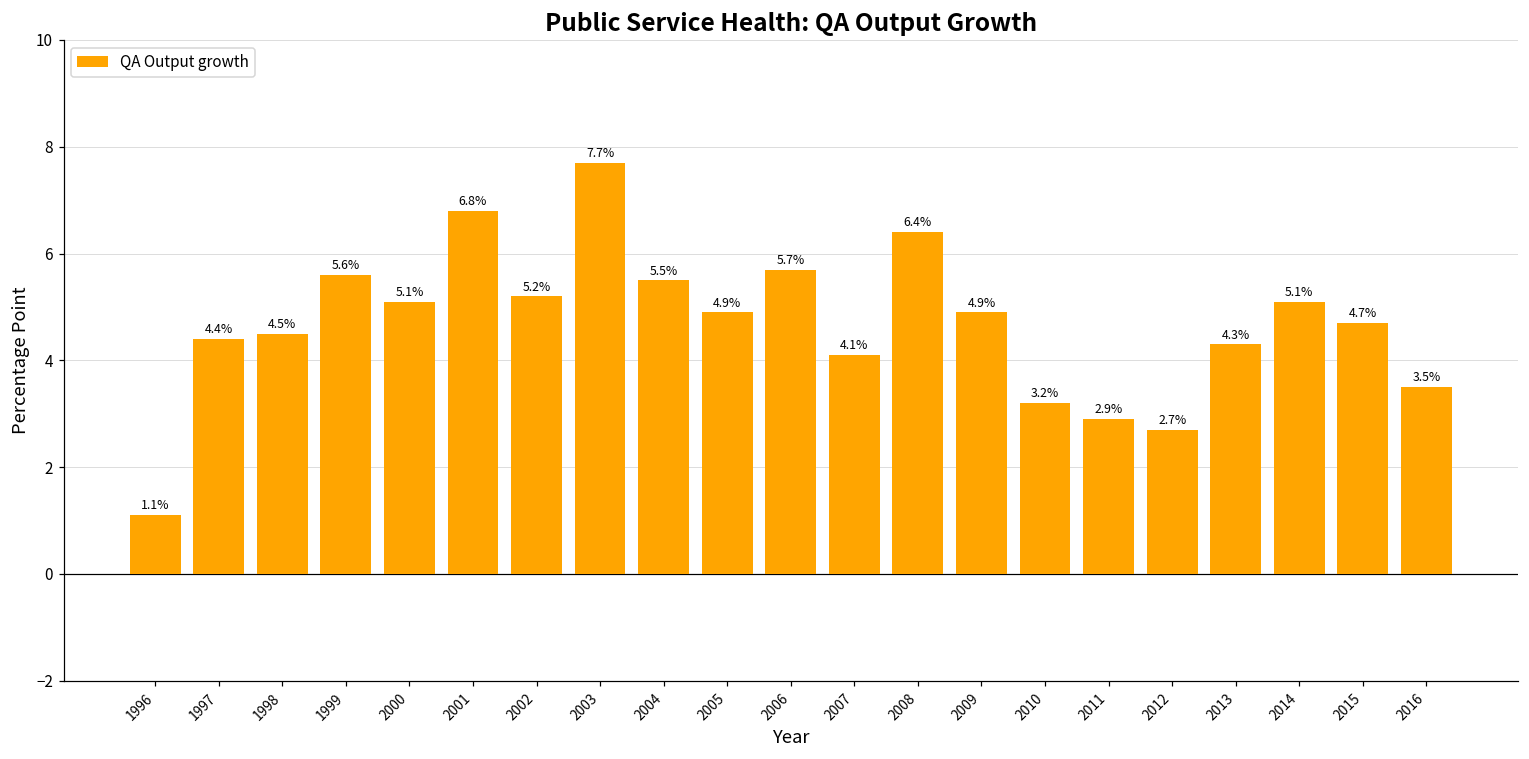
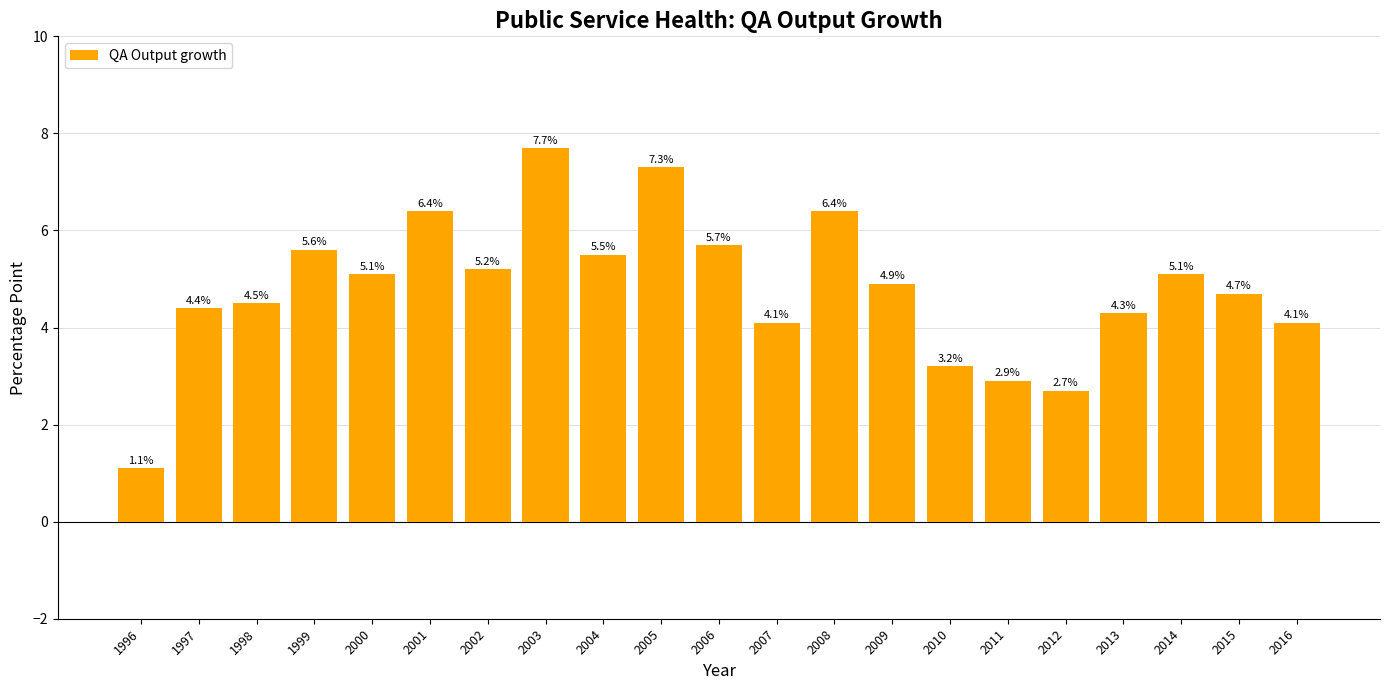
  {
    "1996": "1.1%",
    "1997": "4.4%",
    "1998": "4.5%",
    "1999": "5.6%",
    "2000": "5.1%",
-   "2001": "6.8%",
+   "2001": "6.4%",
    "2002": "5.2%",
    "2003": "7.7%",
    "2004": "5.5%",
-   "2005": "4.9%",
+   "2005": "7.3%",
    "2006": "5.7%",
    "2007": "4.1%",
    "2008": "6.4%",
    "2009": "4.9%",
    "2010": "3.2%",
    "2011": "2.9%",
    "2012": "2.7%",
    "2013": "4.3%",
    "2014": "5.1%",
    "2015": "4.7%",
-   "2016": "3.5%"
+   "2016": "4.1%"
  }
